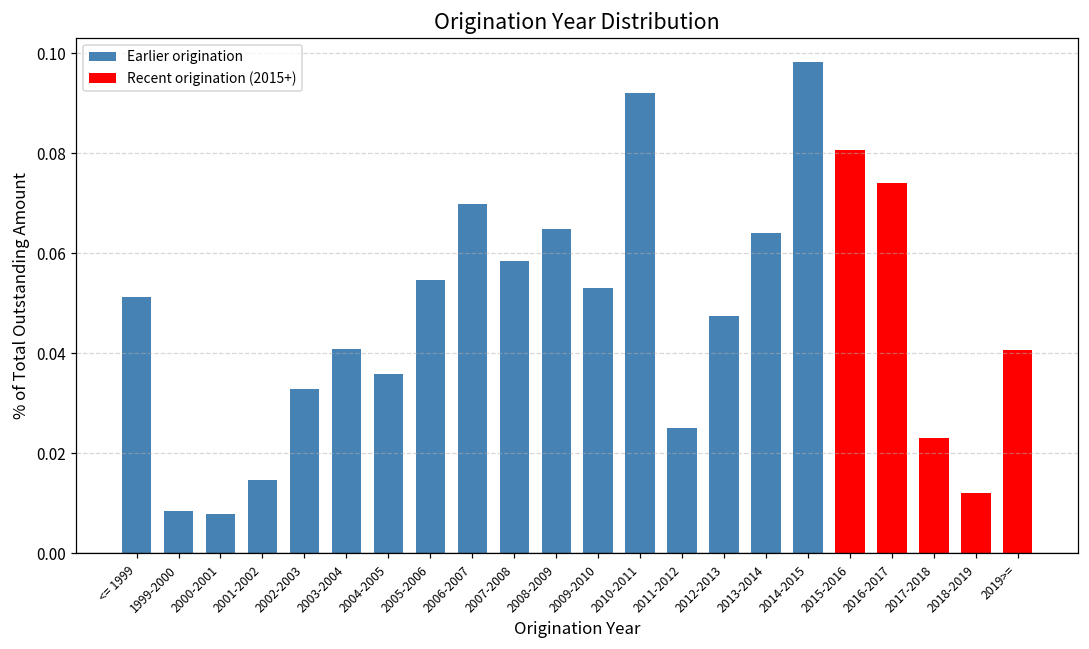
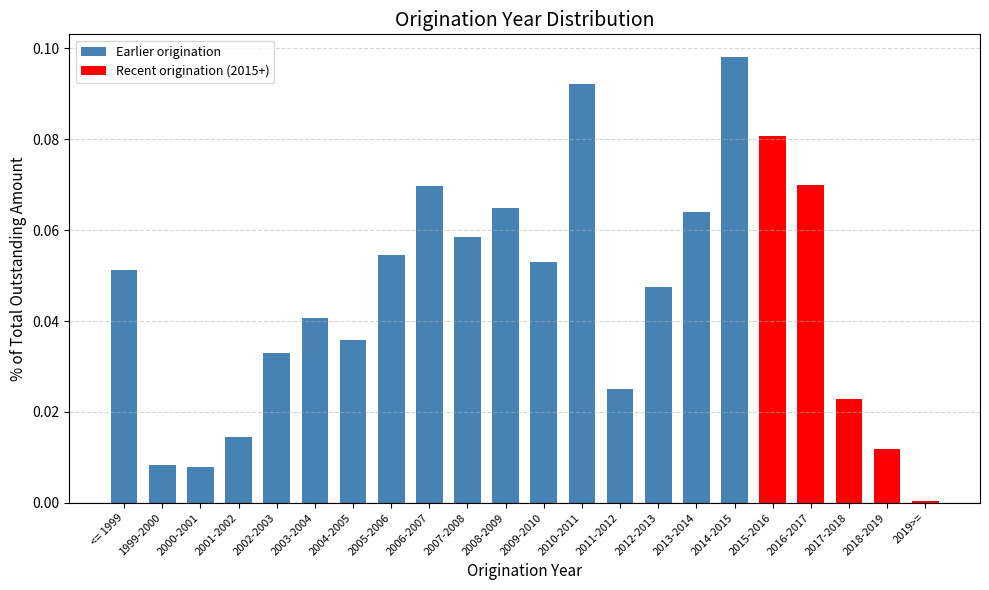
  {
    "<= 1999": 0.051,
    "1999-2000": 0.008,
    "2000-2001": 0.008,
    "2001-2002": 0.015,
    "2002-2003": 0.033,
    "2003-2004": 0.041,
    "2004-2005": 0.036,
    "2005-2006": 0.055,
    "2006-2007": 0.070,
    "2007-2008": 0.058,
    "2008-2009": 0.065,
    "2009-2010": 0.053,
    "2010-2011": 0.092,
    "2011-2012": 0.025,
    "2012-2013": 0.047,
    "2013-2014": 0.064,
    "2014-2015": 0.098,
    "2015-2016": 0.081,
-   "2016-2017": 0.074,
+   "2016-2017": 0.070,
    "2017-2018": 0.023,
    "2018-2019": 0.012,
-   "2019>=": 0.041
+   "2019>=": 0.000
  }
